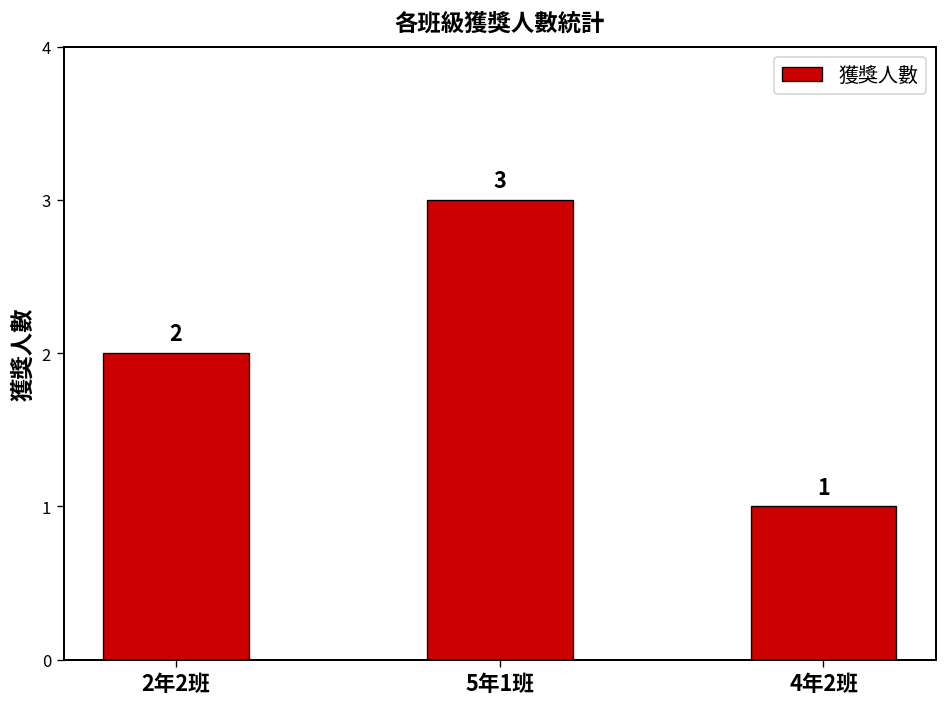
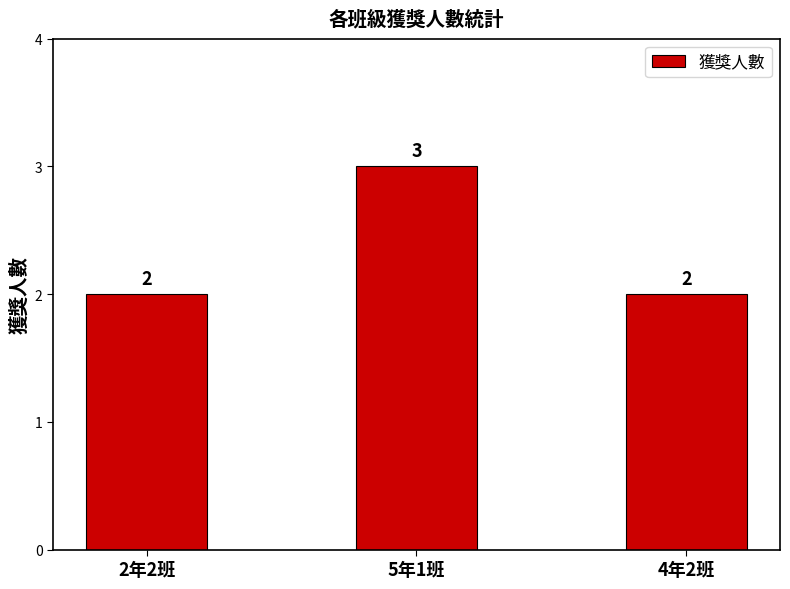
  {
    "2年2班": 2,
    "5年1班": 3,
-   "4年2班": 1
+   "4年2班": 2
  }
